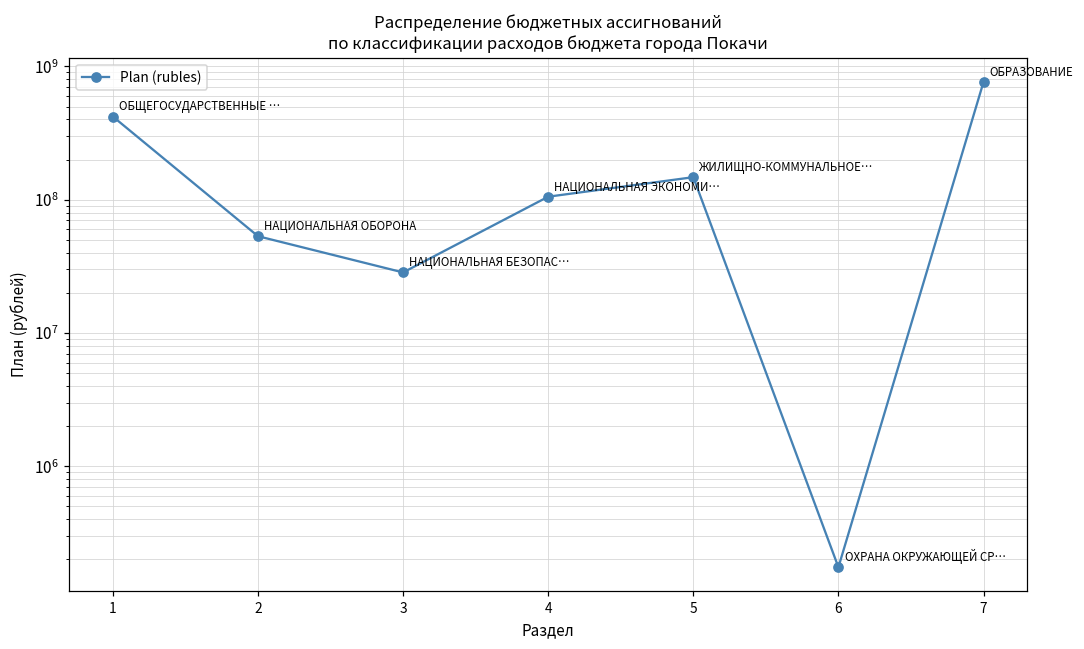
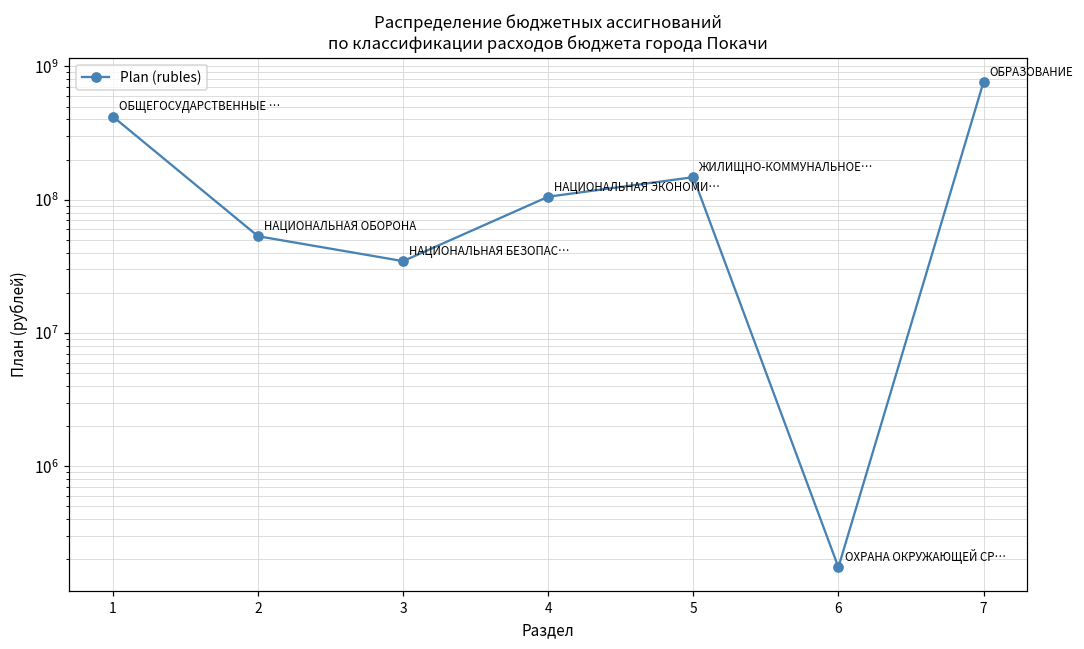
  {
    "1": 420000000,
    "2": 50000000,
-   "3": 28000000,
+   "3": 35000000,
    "4": 110000000,
    "5": 150000000,
    "6": 170000,
    "7": 800000000
  }
